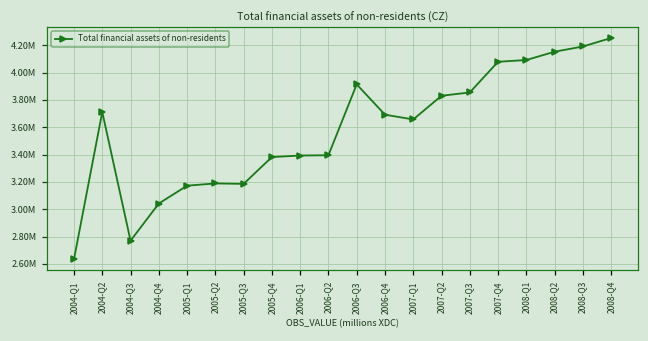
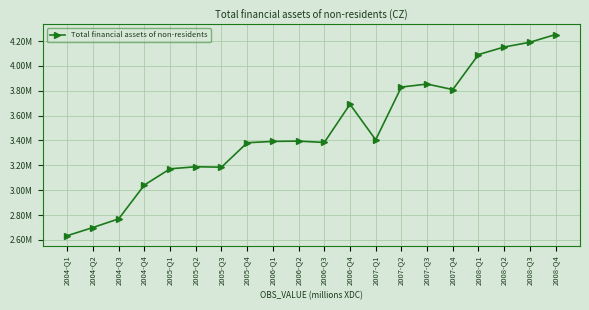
  {
    "2004-Q1": 2630000,
-   "2004-Q2": 3710000,
+   "2004-Q2": 2700000,
    "2004-Q3": 2770000,
    "2004-Q4": 3040000,
    "2005-Q1": 3170000,
    "2005-Q2": 3190000,
    "2005-Q3": 3190000,
    "2005-Q4": 3380000,
    "2006-Q1": 3390000,
    "2006-Q2": 3390000,
-   "2006-Q3": 3910000,
+   "2006-Q3": 3380000,
    "2006-Q4": 3690000,
-   "2007-Q1": 3660000,
+   "2007-Q1": 3410000,
    "2007-Q2": 3830000,
    "2007-Q3": 3850000,
-   "2007-Q4": 4080000,
+   "2007-Q4": 3810000,
    "2008-Q1": 4090000,
    "2008-Q2": 4150000,
    "2008-Q3": 4190000,
    "2008-Q4": 4250000
  }
